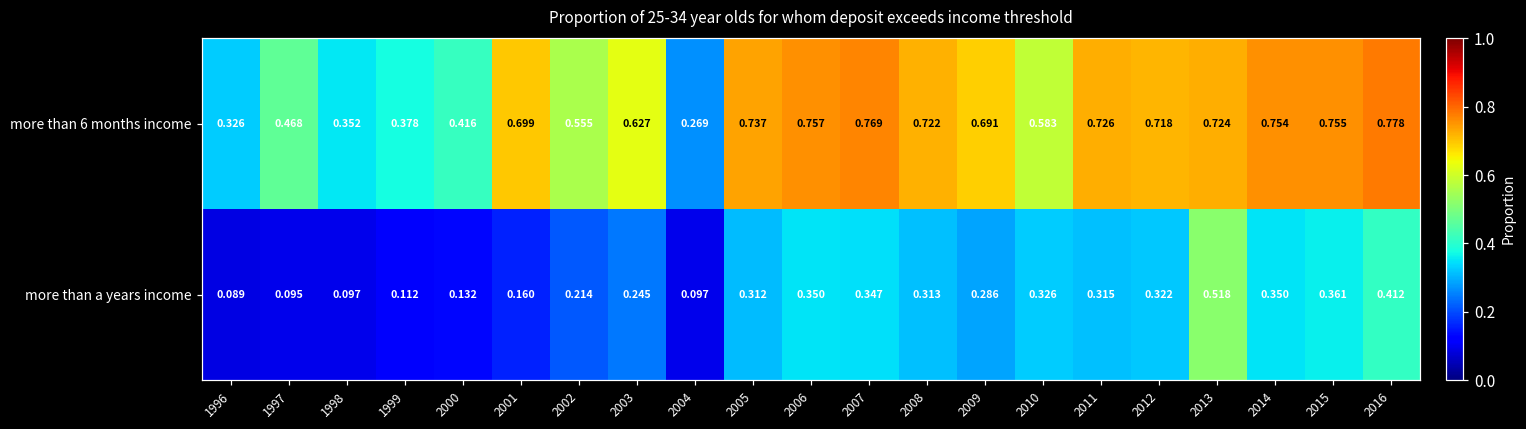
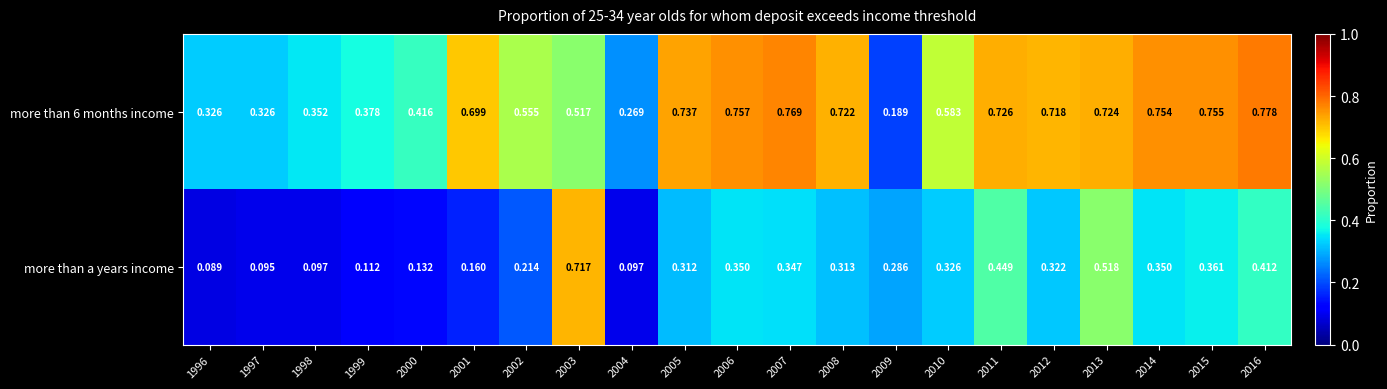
  {
    "more than 6 months income": {
      "1996": 0.326,
-     "1997": 0.468,
+     "1997": 0.326,
      "1998": 0.352,
      "1999": 0.378,
      "2000": 0.416,
      "2001": 0.699,
      "2002": 0.555,
-     "2003": 0.627,
+     "2003": 0.517,
      "2004": 0.269,
      "2005": 0.737,
      "2006": 0.757,
      "2007": 0.769,
      "2008": 0.722,
-     "2009": 0.691,
+     "2009": 0.189,
      "2010": 0.583,
      "2011": 0.726,
      "2012": 0.718,
      "2013": 0.724,
      "2014": 0.754,
      "2015": 0.755,
      "2016": 0.778
    },
    "more than a years income": {
      "1996": 0.089,
      "1997": 0.095,
      "1998": 0.097,
      "1999": 0.112,
      "2000": 0.132,
      "2001": 0.160,
      "2002": 0.214,
-     "2003": 0.245,
+     "2003": 0.717,
      "2004": 0.097,
      "2005": 0.312,
      "2006": 0.350,
      "2007": 0.347,
      "2008": 0.313,
      "2009": 0.286,
      "2010": 0.326,
-     "2011": 0.315,
+     "2011": 0.449,
      "2012": 0.322,
      "2013": 0.518,
      "2014": 0.350,
      "2015": 0.361,
      "2016": 0.412
    }
  }
